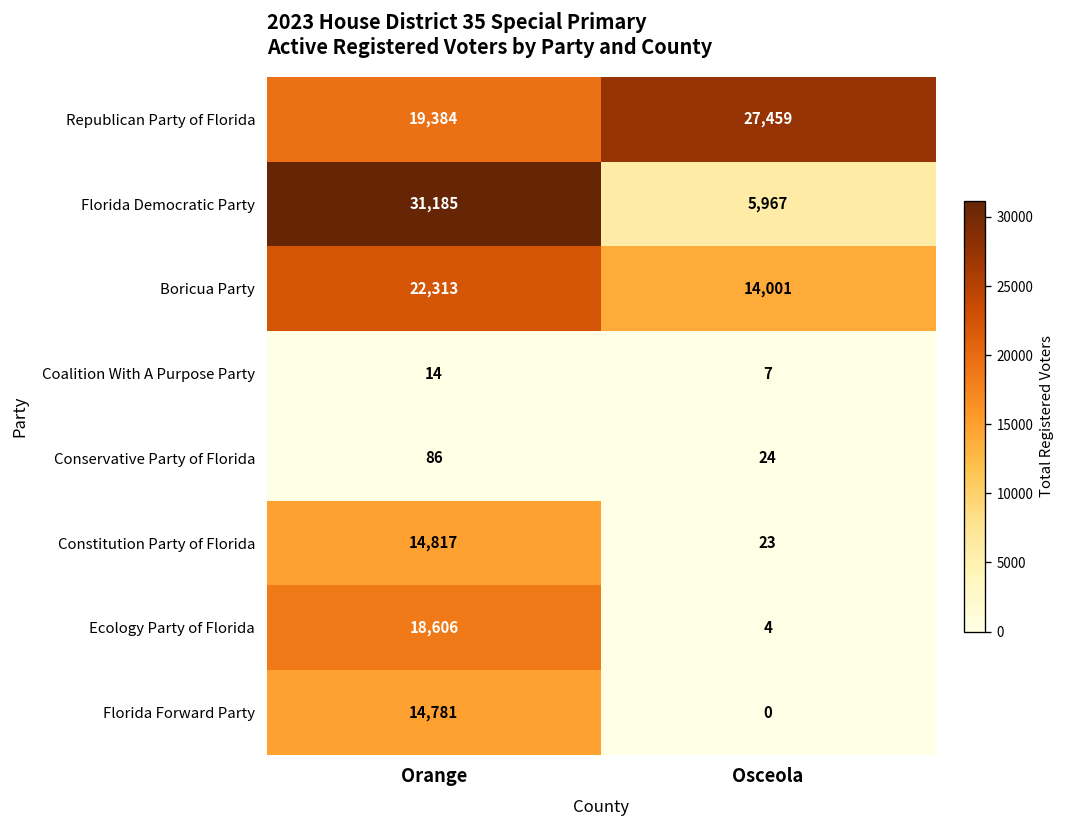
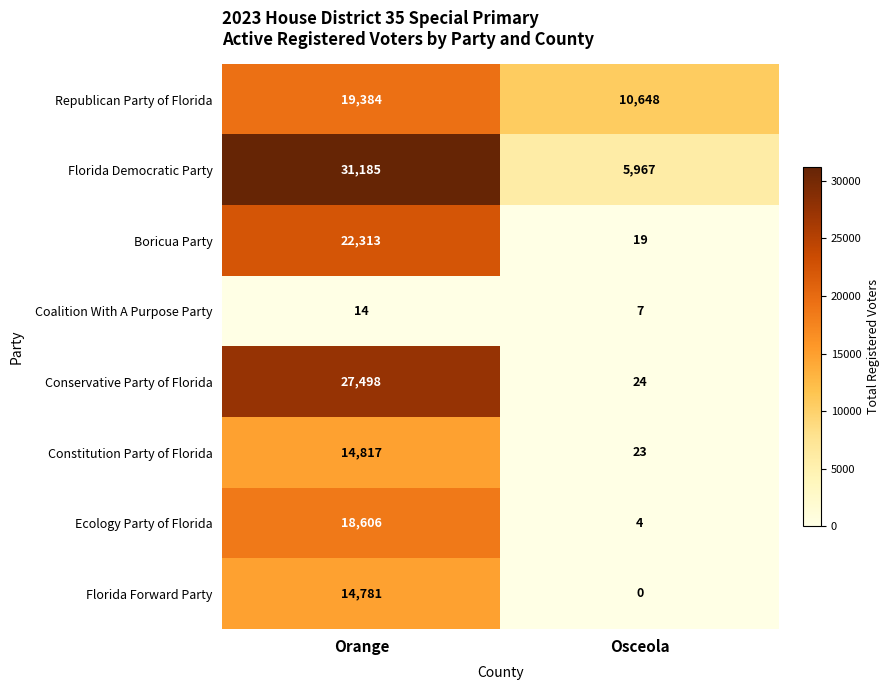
  {
    "Republican Party of Florida": {
      "Orange": "19,384",
-     "Osceola": "27,459"
+     "Osceola": "10,648"
    },
    "Florida Democratic Party": {
      "Orange": "31,185",
      "Osceola": "5,967"
    },
    "Boricua Party": {
      "Orange": "22,313",
-     "Osceola": "14,001"
+     "Osceola": "19"
    },
    "Coalition With A Purpose Party": {
      "Orange": "14",
      "Osceola": "7"
    },
    "Conservative Party of Florida": {
-     "Orange": "86",
+     "Orange": "27,498",
      "Osceola": "24"
    },
    "Constitution Party of Florida": {
      "Orange": "14,817",
      "Osceola": "23"
    },
    "Ecology Party of Florida": {
      "Orange": "18,606",
      "Osceola": "4"
    },
    "Florida Forward Party": {
      "Orange": "14,781",
      "Osceola": "0"
    }
  }
